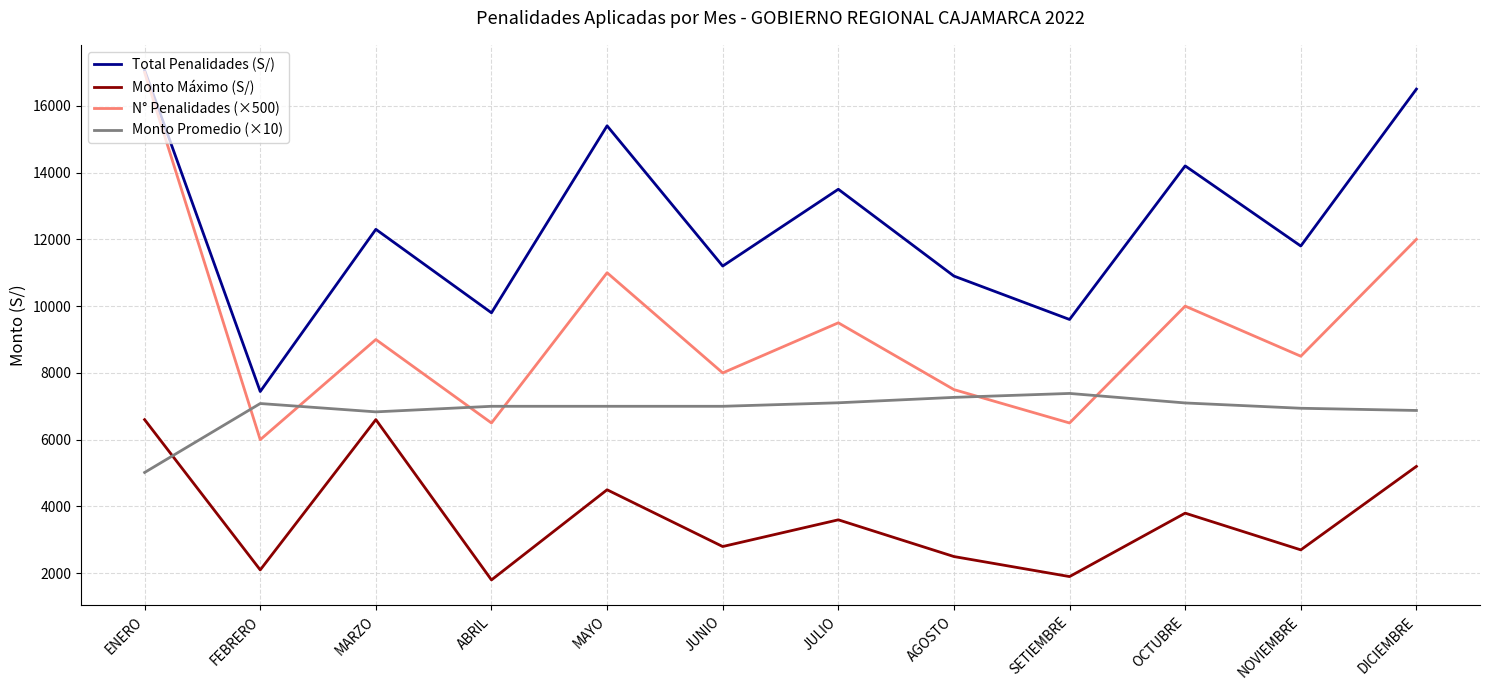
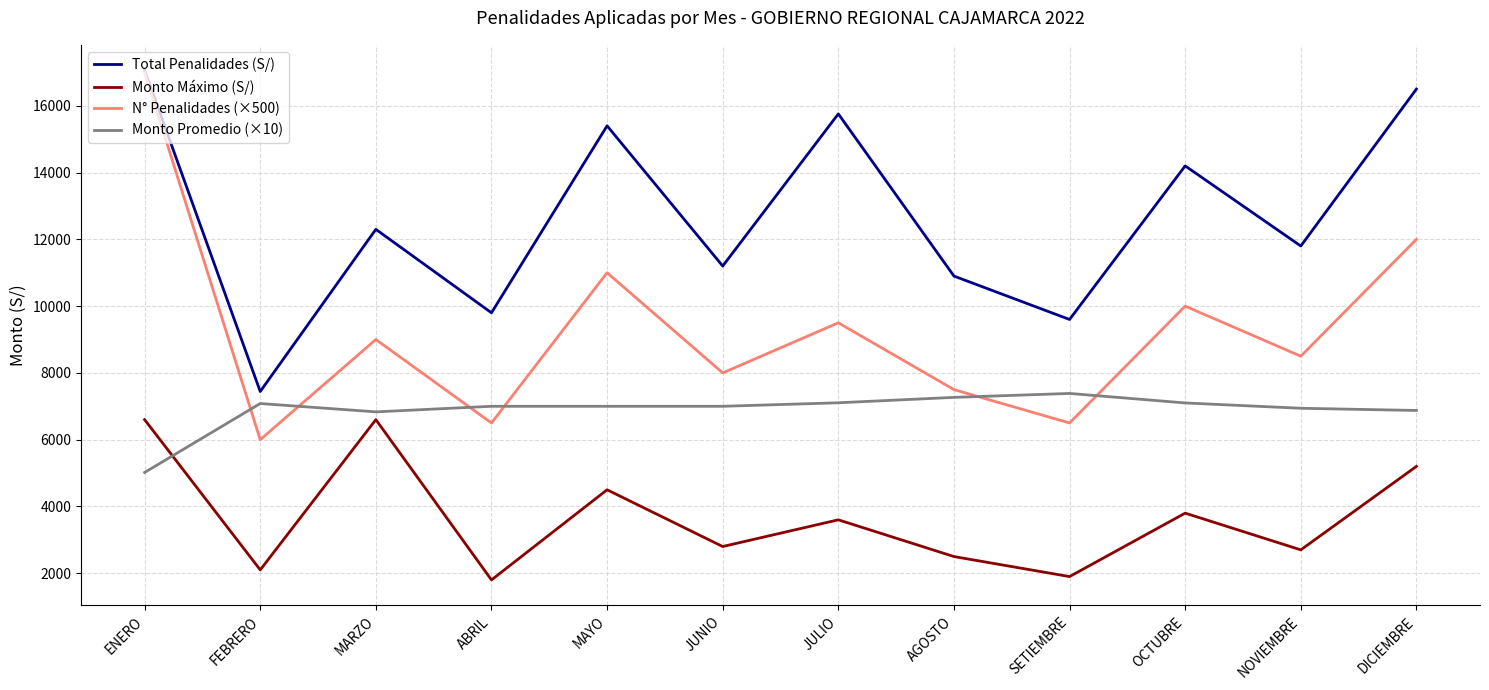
  {
    "Total Penalidades (S/)": {
      "FEBRERO": 7400,
      "MARZO": 12300,
      "ABRIL": 9800,
      "MAYO": 15400,
      "JUNIO": 11200,
-     "JULIO": 13500,
+     "JULIO": 15800,
      "AGOSTO": 10900,
      "SETIEMBRE": 9600,
      "OCTUBRE": 14200,
      "NOVIEMBRE": 11800,
      "DICIEMBRE": 16500
    },
    "Monto Máximo (S/)": {
      "ENERO": 6600,
      "FEBRERO": 2100,
      "MARZO": 6600,
      "ABRIL": 1800,
      "MAYO": 4500,
      "JUNIO": 2800,
      "JULIO": 3600,
      "AGOSTO": 2500,
      "SETIEMBRE": 1900,
      "OCTUBRE": 3800,
      "NOVIEMBRE": 2700,
      "DICIEMBRE": 5200
    },
    "N° Penalidades (×500)": {
      "FEBRERO": 6000,
      "MARZO": 9000,
      "ABRIL": 6500,
      "MAYO": 11000,
      "JUNIO": 8000,
      "JULIO": 9500,
      "AGOSTO": 7500,
      "SETIEMBRE": 6500,
      "OCTUBRE": 10000,
      "NOVIEMBRE": 8500,
      "DICIEMBRE": 12000
    },
    "Monto Promedio (×10)": {
      "ENERO": 5000,
      "FEBRERO": 7100,
      "MARZO": 6800,
      "ABRIL": 7000,
      "MAYO": 7000,
      "JUNIO": 7000,
      "JULIO": 7100,
      "AGOSTO": 7300,
      "SETIEMBRE": 7400,
      "OCTUBRE": 7100,
      "NOVIEMBRE": 6900,
      "DICIEMBRE": 6900
    }
  }
